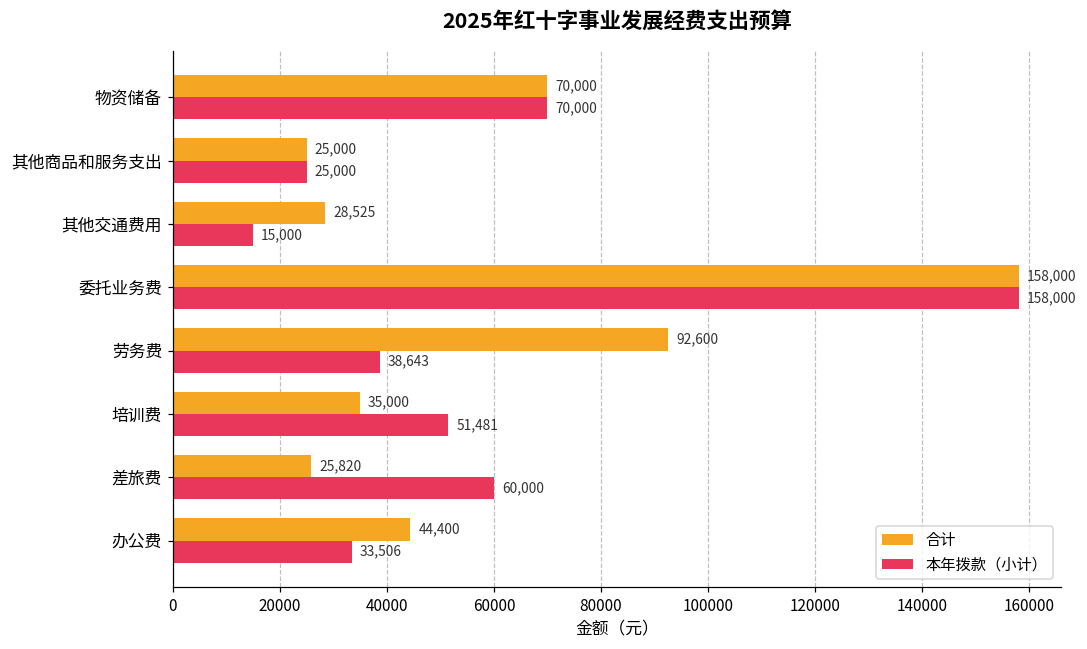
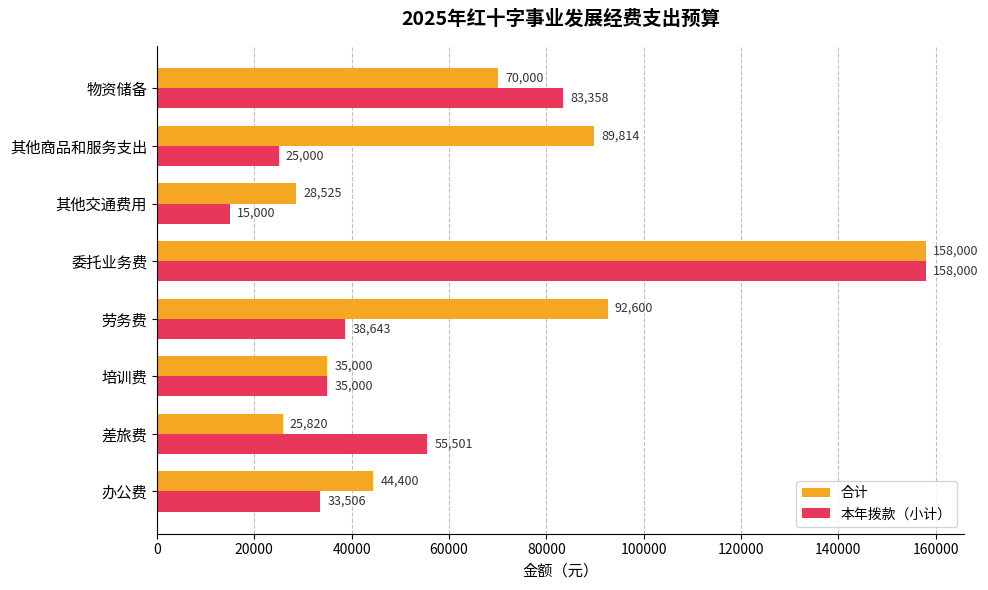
  {
    "合计": {
      "物资储备": "70,000",
-     "其他商品和服务支出": "25,000",
+     "其他商品和服务支出": "89,814",
      "其他交通费用": "28,525",
      "委托业务费": "158,000",
      "劳务费": "92,600",
      "培训费": "35,000",
      "差旅费": "25,820",
      "办公费": "44,400"
    },
    "本年拨款（小计）": {
-     "物资储备": "70,000",
+     "物资储备": "83,358",
      "其他商品和服务支出": "25,000",
      "其他交通费用": "15,000",
      "委托业务费": "158,000",
      "劳务费": "38,643",
-     "培训费": "51,481",
-     "差旅费": "60,000",
+     "培训费": "35,000",
+     "差旅费": "55,501",
      "办公费": "33,506"
    }
  }
